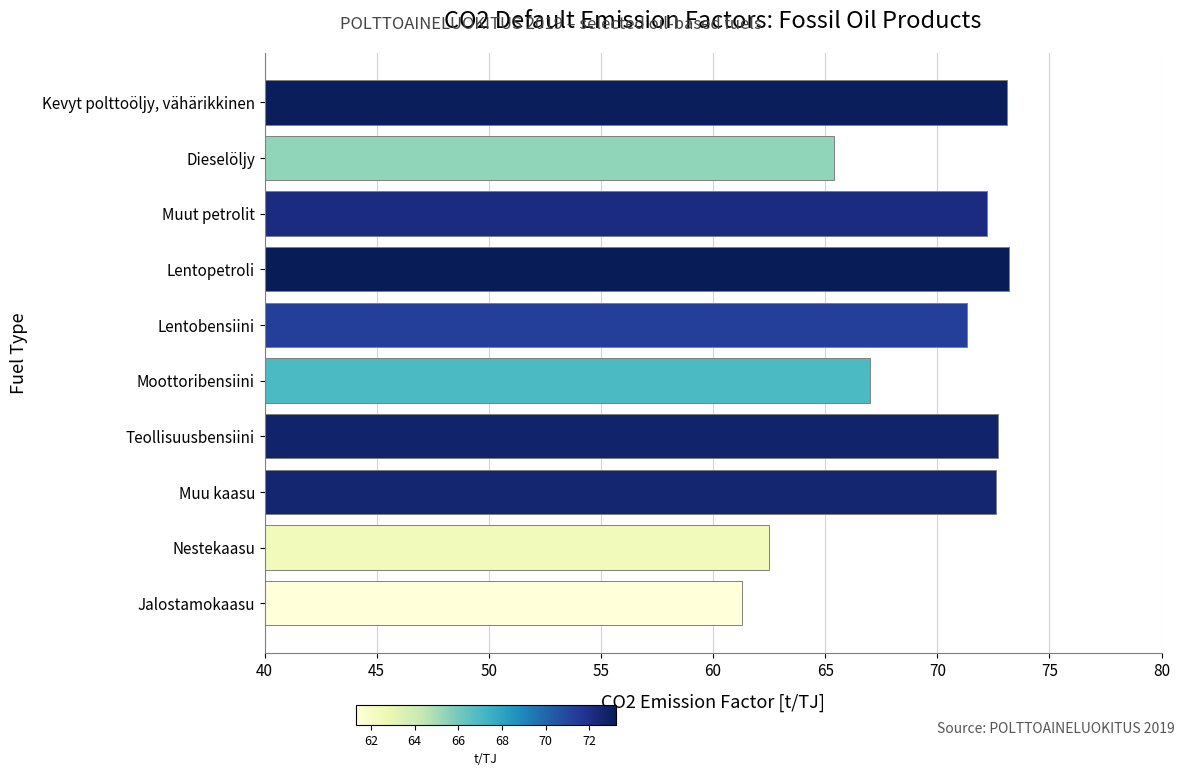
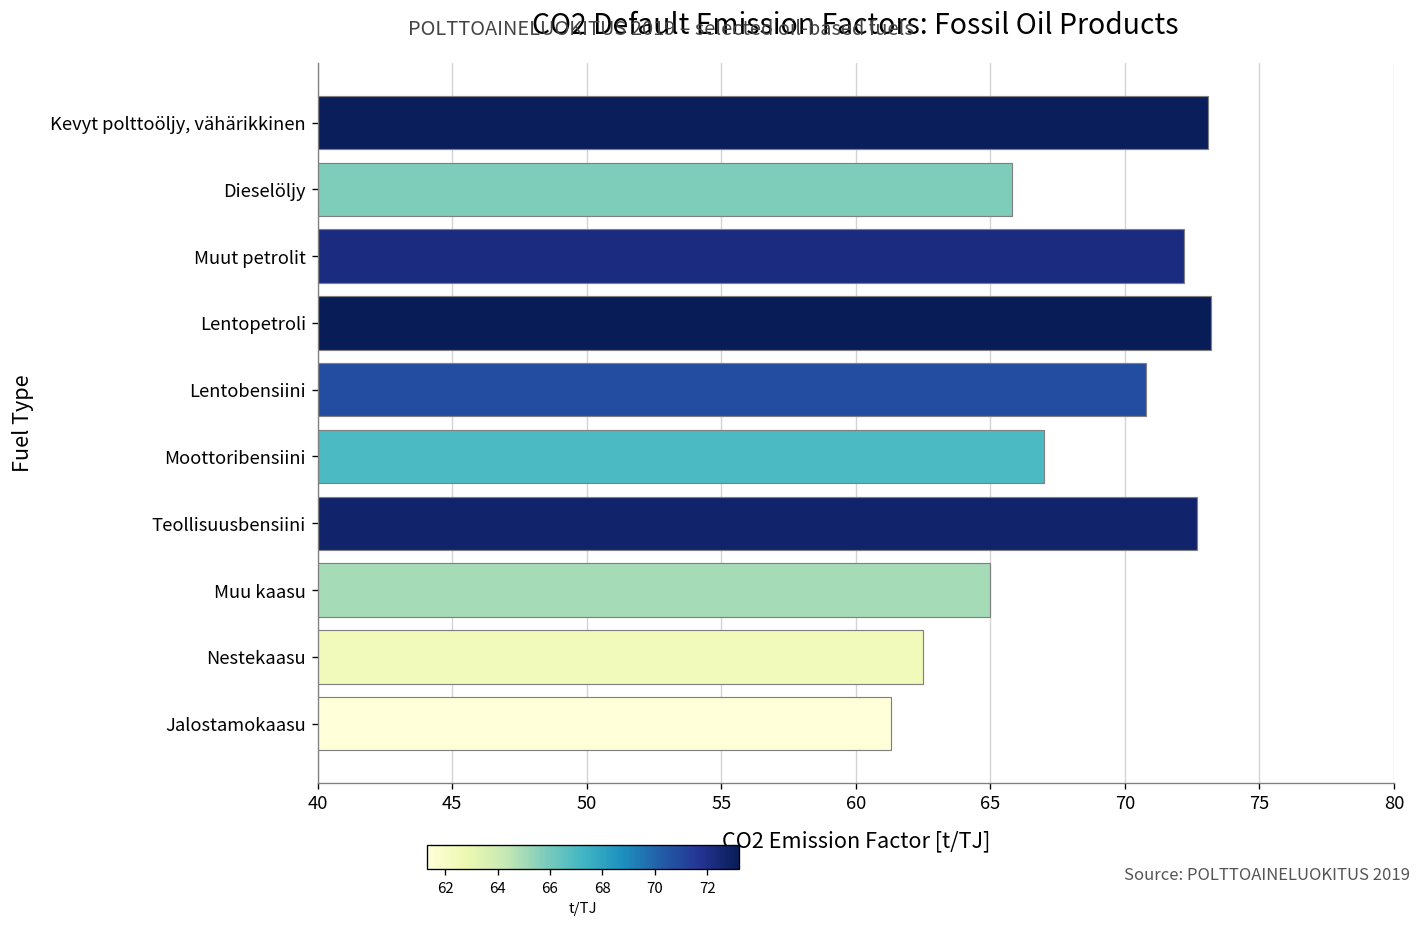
  {
    "Kevyt polttoöljy, vähärikkinen": 73.1,
-   "Dieselöljy": 65.4,
+   "Dieselöljy": 65.8,
    "Muut petrolit": 72.2,
    "Lentopetroli": 73.2,
-   "Lentobensiini": 71.3,
+   "Lentobensiini": 70.8,
    "Moottoribensiini": 67.0,
    "Teollisuusbensiini": 72.7,
-   "Muu kaasu": 72.6,
+   "Muu kaasu": 65.0,
    "Nestekaasu": 62.5,
    "Jalostamokaasu": 61.3
  }
